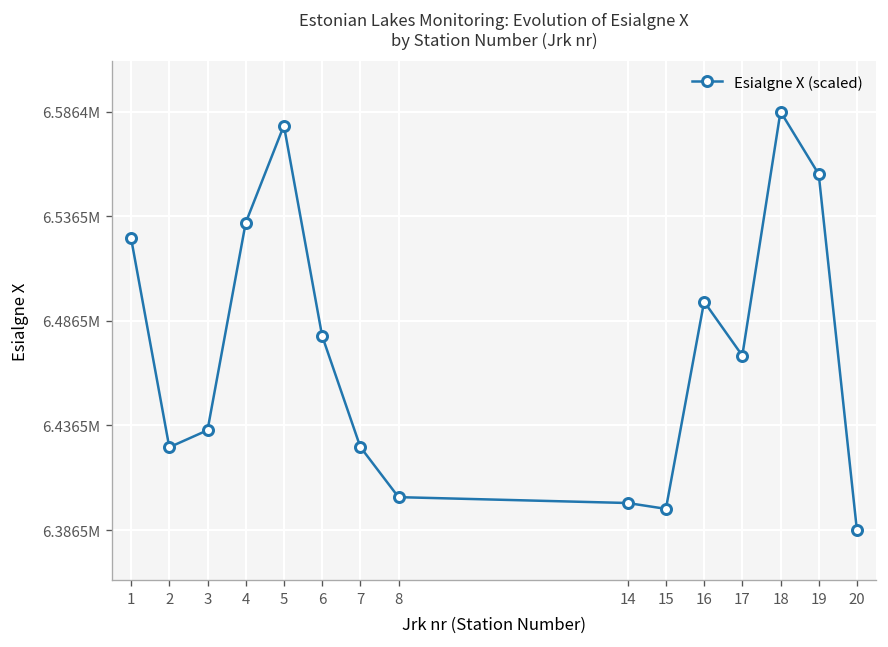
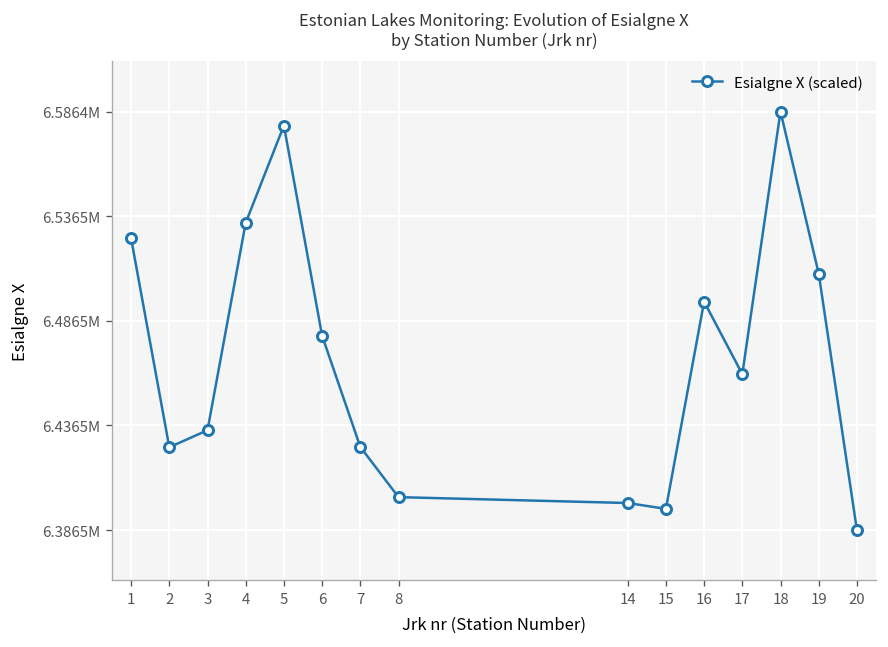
  {
    "1": 6526000,
    "2": 6426000,
    "3": 6434000,
    "4": 6533000,
    "5": 6580000,
    "6": 6479000,
    "7": 6426000,
    "8": 6402000,
    "14": 6399000,
    "15": 6397000,
    "16": 6496000,
-   "17": 6470000,
+   "17": 6461000,
    "18": 6586000,
-   "19": 6557000,
+   "19": 6509000,
    "20": 6386000
  }
